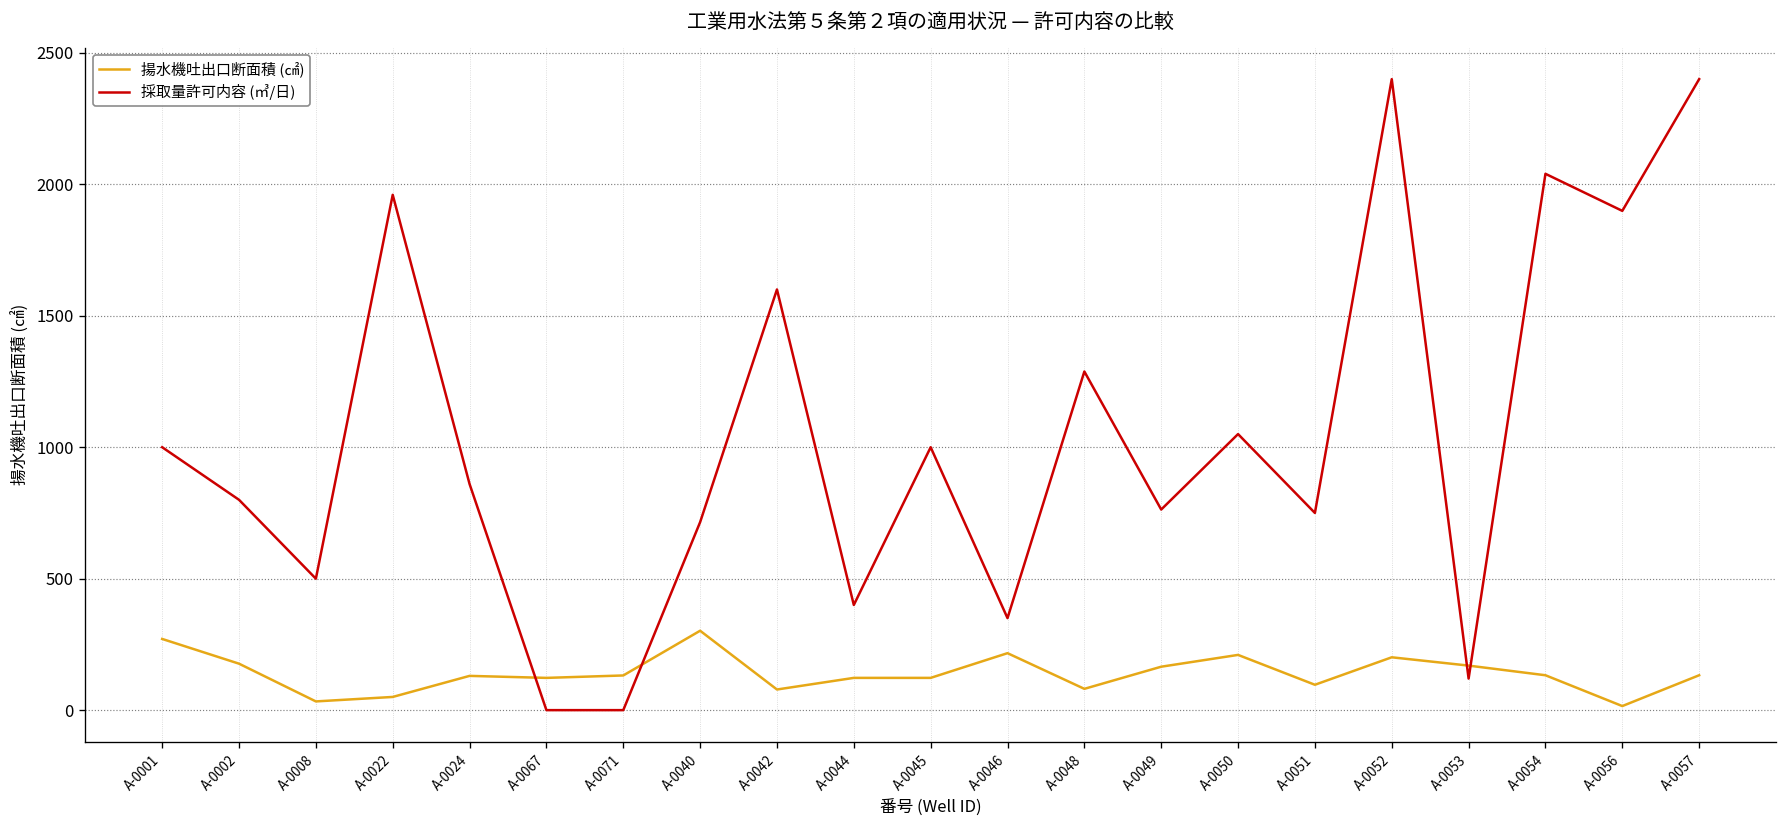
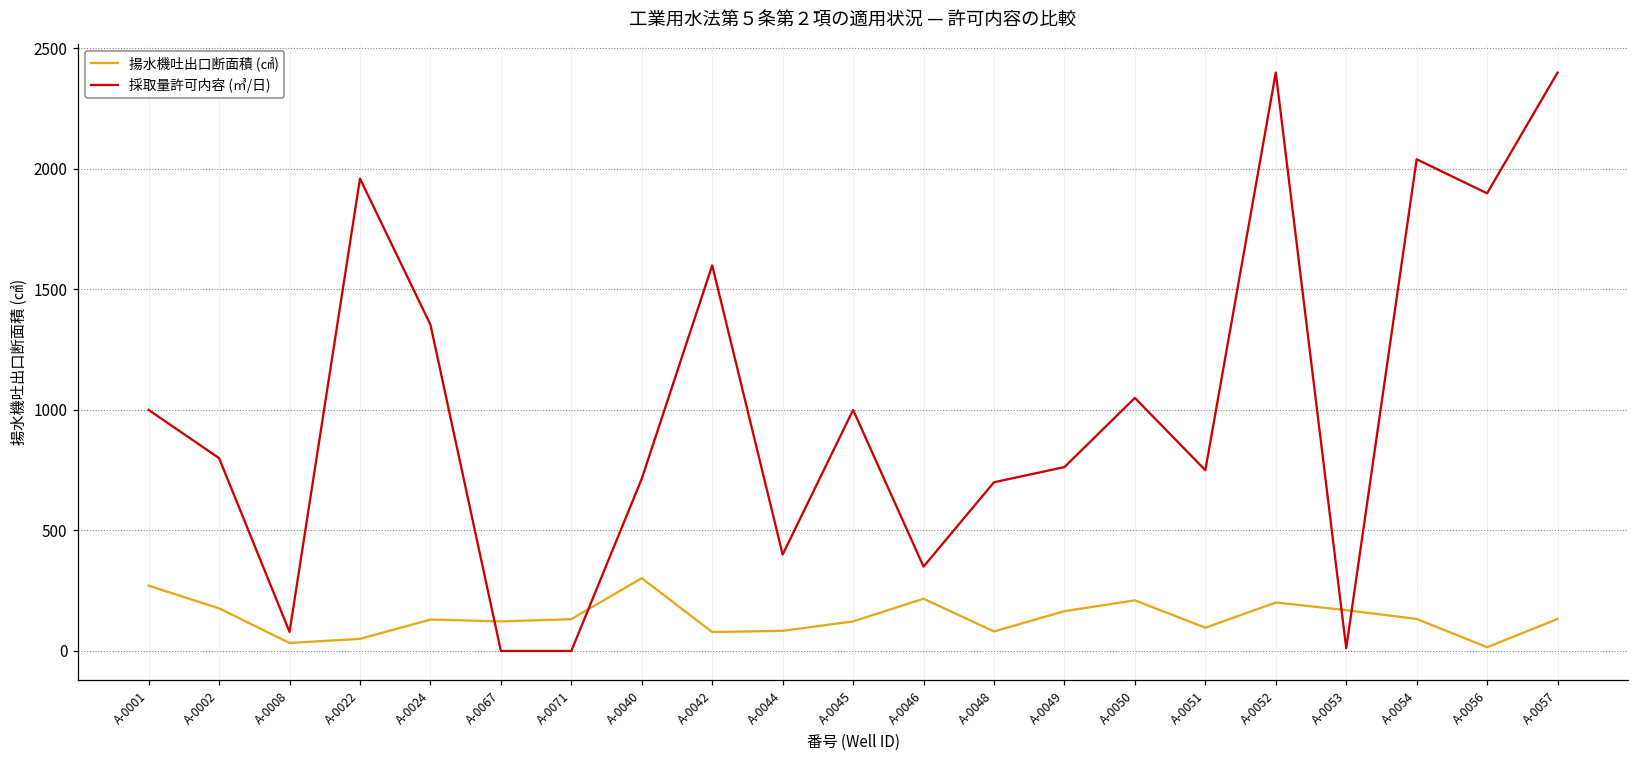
  {
    "揚水機吐出口断面積 (㎠)": {
      "A-0001": 270,
      "A-0002": 180,
      "A-0008": 30,
      "A-0022": 50,
      "A-0024": 130,
      "A-0067": 120,
      "A-0071": 130,
      "A-0040": 300,
      "A-0042": 80,
-     "A-0044": 120,
+     "A-0044": 80,
      "A-0045": 120,
      "A-0046": 220,
      "A-0048": 80,
      "A-0049": 170,
      "A-0050": 210,
      "A-0051": 100,
      "A-0052": 200,
      "A-0053": 170,
      "A-0054": 130,
      "A-0056": 20,
      "A-0057": 130
    },
    "採取量許可内容 (㎥/日)": {
      "A-0001": 1000,
      "A-0002": 800,
-     "A-0008": 500,
+     "A-0008": 80,
      "A-0022": 1960,
-     "A-0024": 860,
+     "A-0024": 1350,
      "A-0067": 0,
      "A-0071": 0,
      "A-0040": 720,
      "A-0042": 1600,
      "A-0044": 400,
      "A-0045": 1000,
      "A-0046": 350,
-     "A-0048": 1290,
+     "A-0048": 700,
      "A-0049": 760,
      "A-0050": 1050,
      "A-0051": 750,
      "A-0052": 2400,
-     "A-0053": 120,
+     "A-0053": 10,
      "A-0054": 2040,
      "A-0056": 1900,
      "A-0057": 2400
    }
  }
